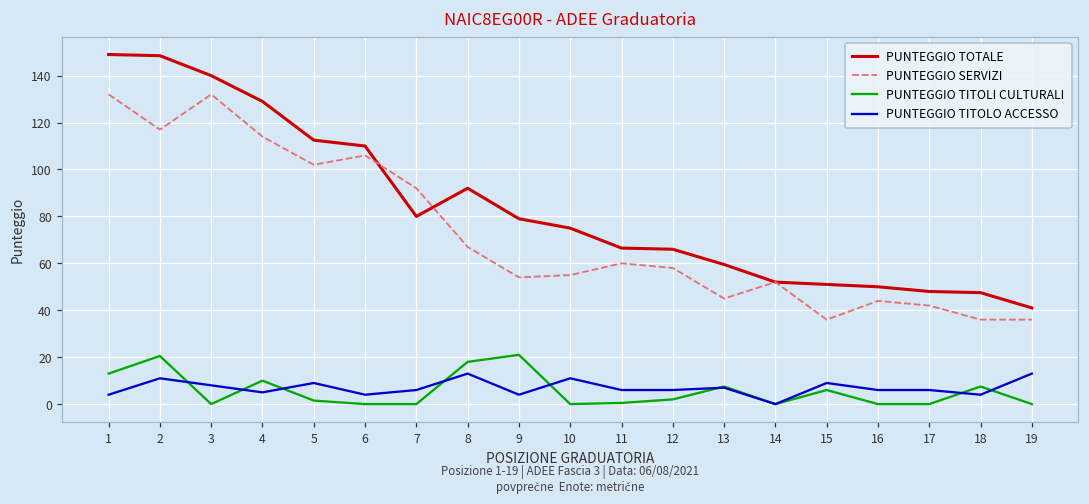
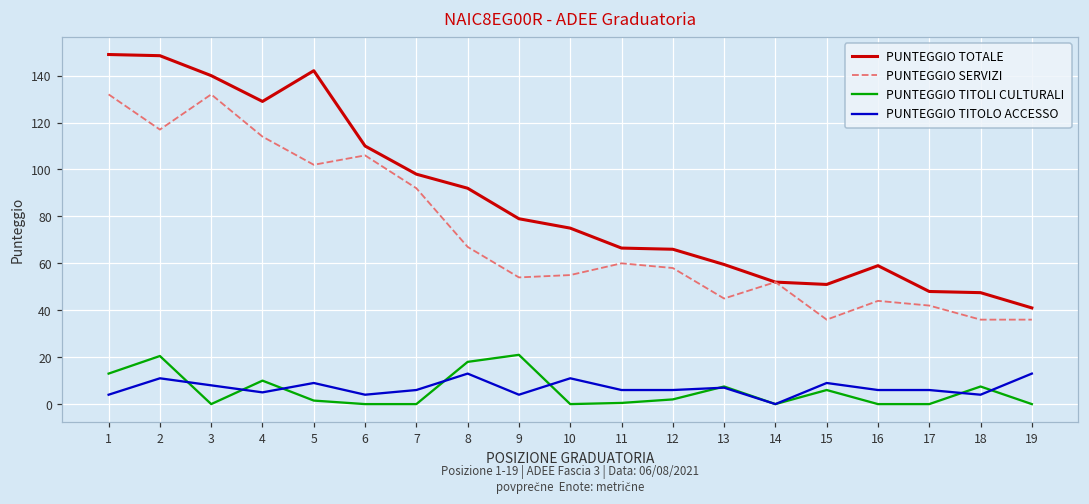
  {
    "PUNTEGGIO TOTALE": {
      "1": 149,
      "2": 149,
      "3": 140,
      "4": 129,
-     "5": 113,
+     "5": 142,
      "6": 110,
-     "7": 80,
+     "7": 98,
      "8": 92,
      "9": 79,
      "10": 75,
      "11": 67,
      "12": 66,
      "13": 60,
      "15": 51,
-     "16": 50,
+     "16": 59,
      "17": 48,
      "18": 48,
      "19": 41
    },
    "PUNTEGGIO SERVIZI": {
      "1": 132,
      "2": 117,
      "3": 132,
      "4": 114,
      "5": 102,
      "6": 106,
      "7": 92,
      "8": 67,
      "9": 54,
      "10": 55,
      "11": 60,
      "12": 58,
      "13": 45,
      "15": 36,
      "16": 44,
      "17": 42,
      "18": 36,
      "19": 36
    },
    "PUNTEGGIO TITOLI CULTURALI": {
      "1": 13,
      "2": 21,
      "3": 0,
      "4": 10,
      "5": 2,
      "6": 0,
      "7": 0,
      "8": 18,
      "9": 21,
      "10": 0,
      "11": 1,
      "12": 2,
      "15": 6,
      "16": 0,
      "17": 0,
      "18": 8,
      "19": 0
    },
    "PUNTEGGIO TITOLO ACCESSO": {
      "1": 4,
      "2": 11,
      "3": 8,
      "4": 5,
      "5": 9,
      "6": 4,
      "7": 6,
      "8": 13,
      "9": 4,
      "10": 11,
      "11": 6,
      "12": 6,
      "15": 9,
      "16": 6,
      "17": 6,
      "18": 4,
      "19": 13
    }
  }
